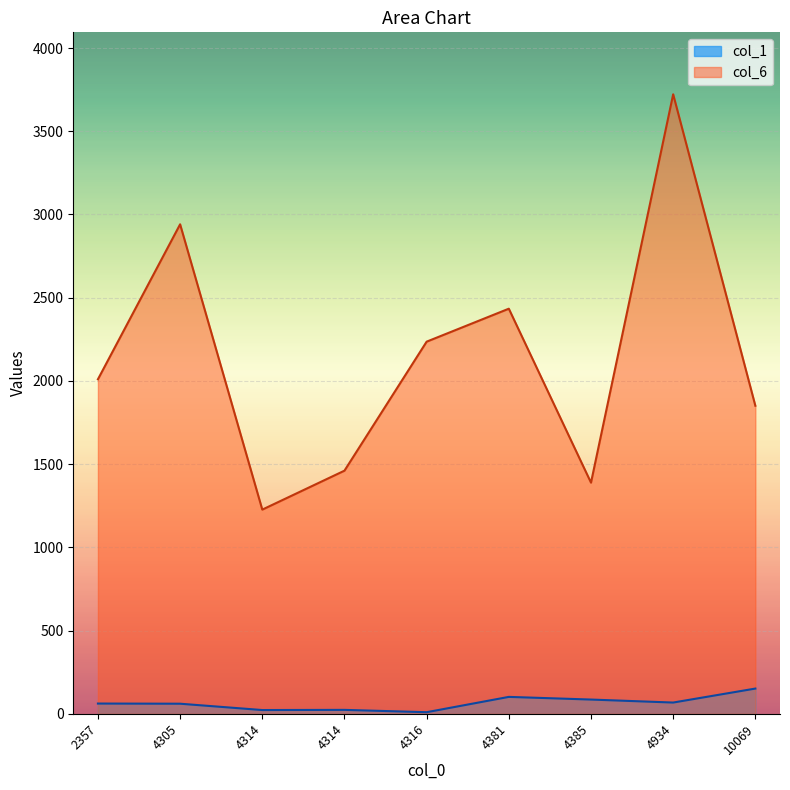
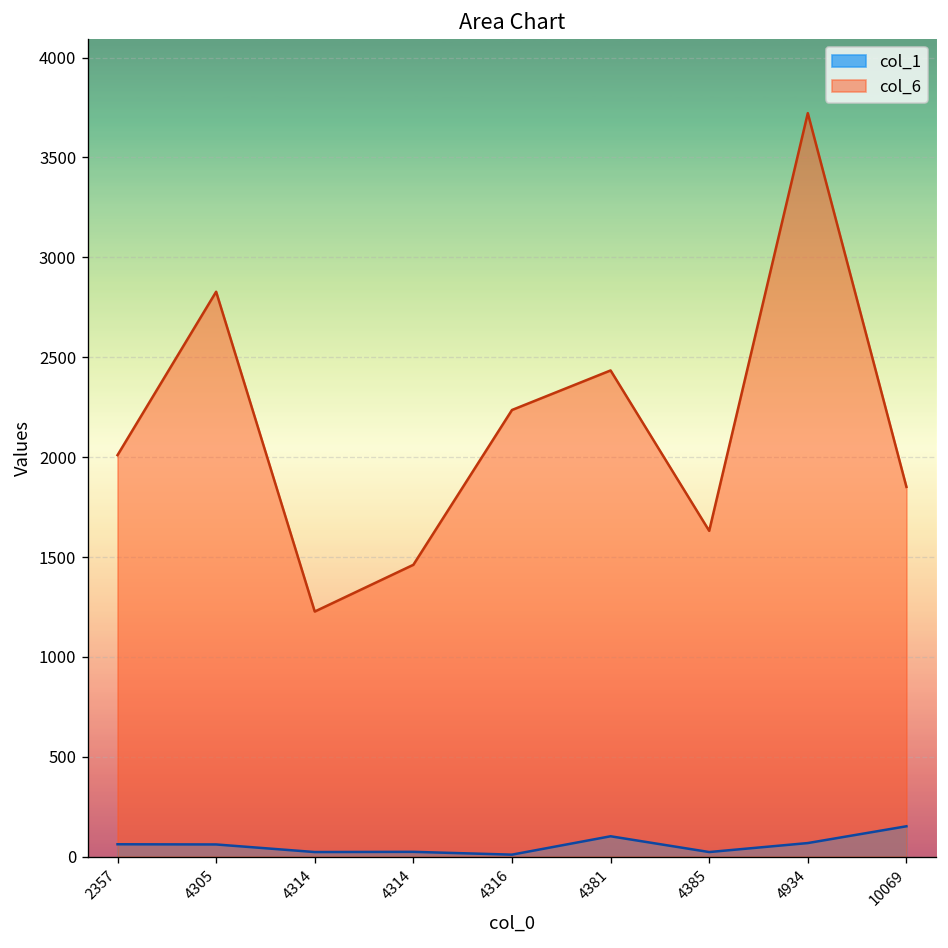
  {
    "col_1": {
      "2357": 60,
      "4305": 60,
      "4316": 10,
      "4381": 100,
-     "4385": 90,
+     "4385": 20,
      "4934": 70,
      "10069": 150
    },
    "col_6": {
      "2357": 2010,
-     "4305": 2940,
+     "4305": 2830,
      "4316": 2240,
      "4381": 2430,
-     "4385": 1390,
+     "4385": 1630,
      "4934": 3720,
      "10069": 1850
    }
  }
